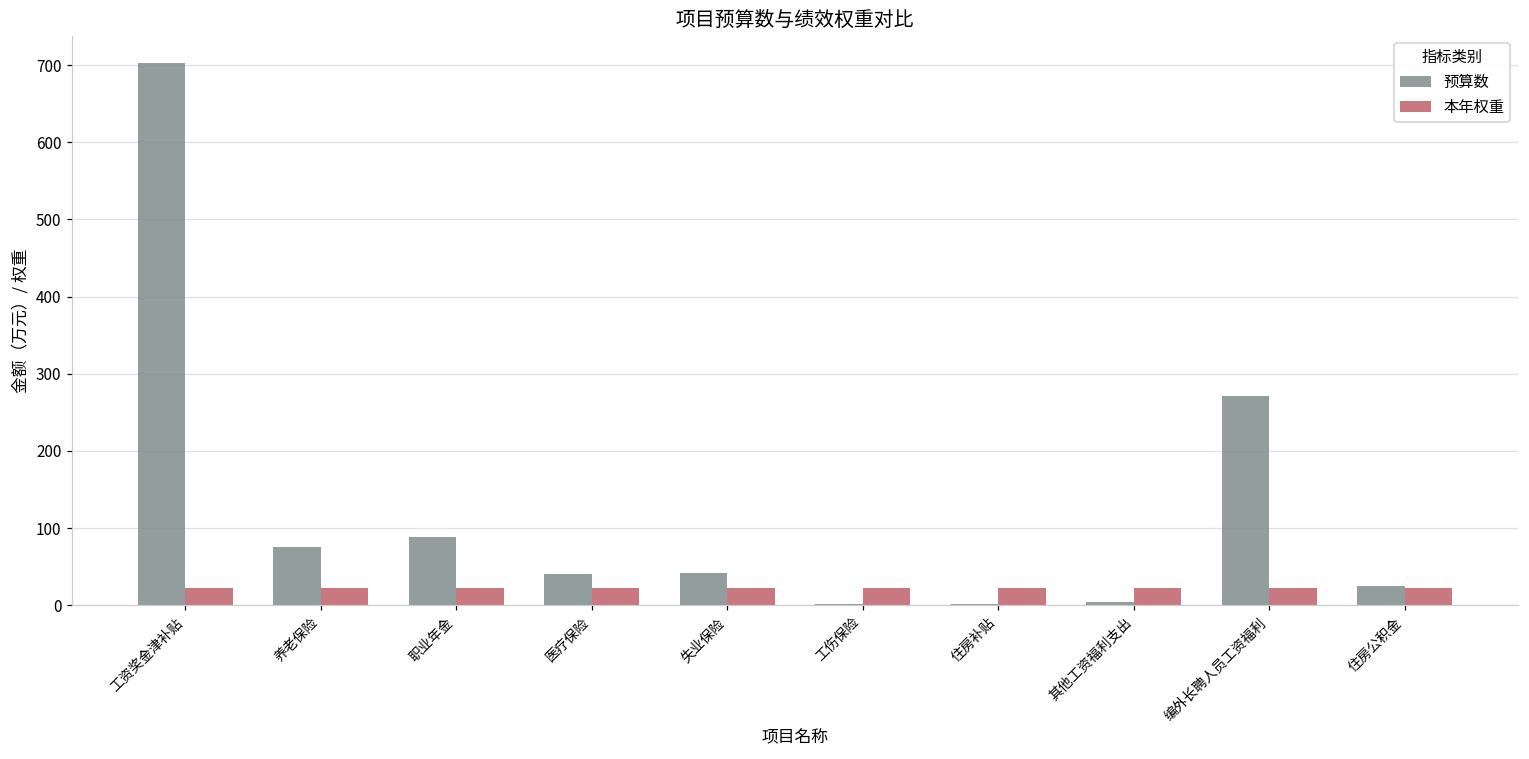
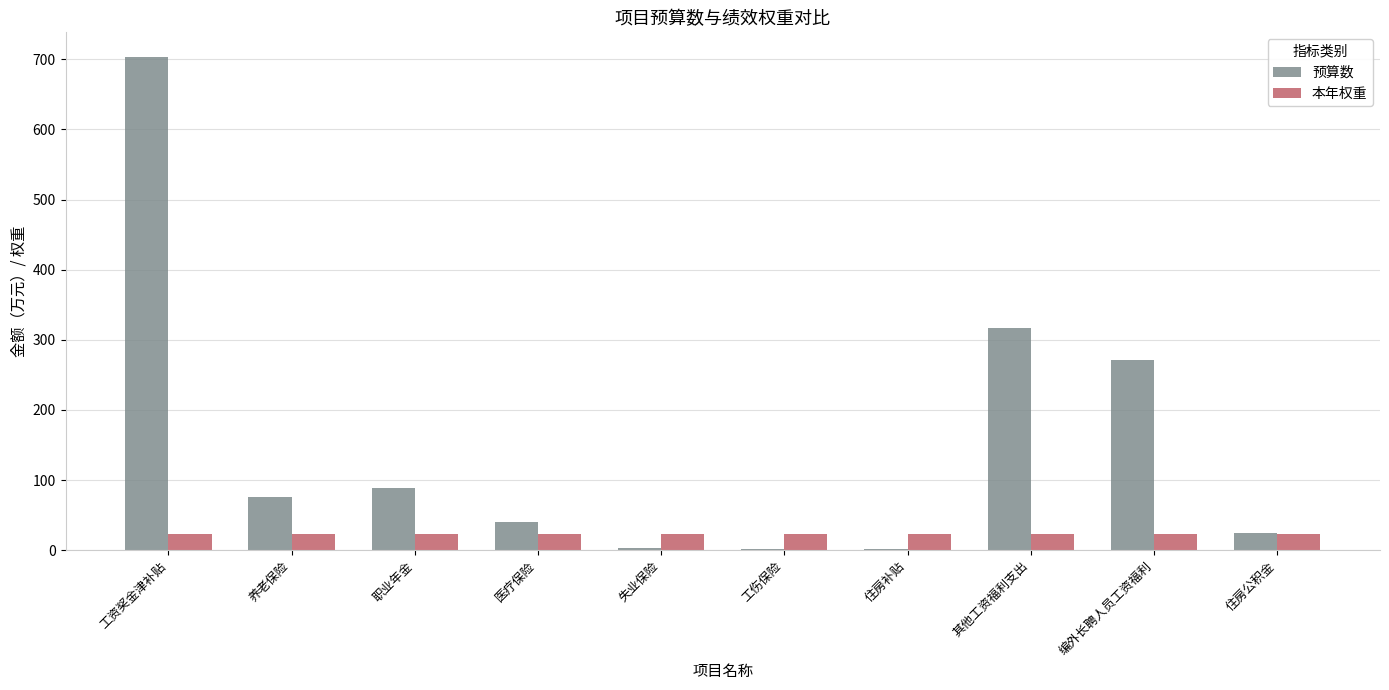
  {
    "预算数": {
      "工资奖金津补贴": 700,
      "养老保险": 80,
      "职业年金": 90,
      "医疗保险": 40,
-     "失业保险": 40,
-     "其他工资福利支出": 0,
+     "失业保险": 0,
+     "其他工资福利支出": 320,
      "编外长聘人员工资福利": 270,
      "住房公积金": 20
    },
    "本年权重": {
      "工资奖金津补贴": 20,
      "养老保险": 20,
      "职业年金": 20,
      "医疗保险": 20,
      "失业保险": 20,
      "工伤保险": 20,
      "住房补贴": 20,
      "其他工资福利支出": 20,
      "编外长聘人员工资福利": 20,
      "住房公积金": 20
    }
  }
